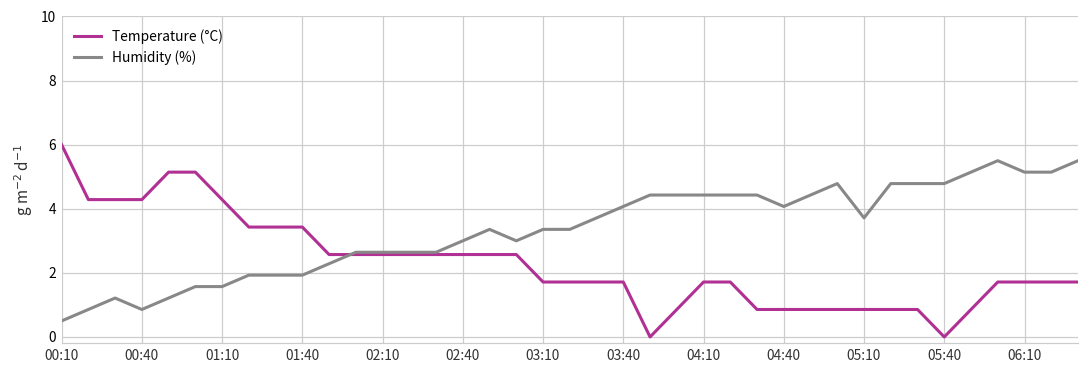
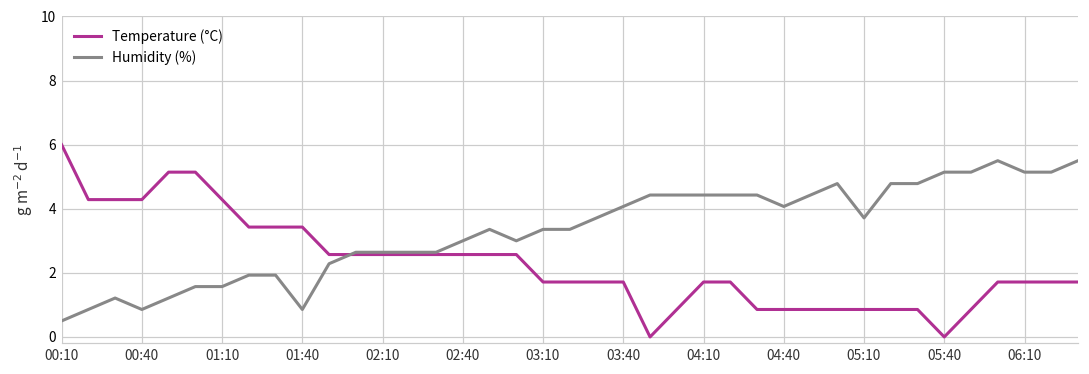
  {
    "Temperature (°C)": {
      "00:10": 6.0,
      "00:40": 4.3,
      "01:10": 4.3,
      "01:40": 3.4,
      "02:40": 2.6,
      "03:10": 1.7,
      "03:40": 1.7,
      "04:10": 1.7,
      "04:40": 0.9,
      "05:10": 0.9,
      "05:40": 0.0,
      "06:10": 1.7
    },
    "Humidity (%)": {
      "00:10": 0.5,
      "00:40": 0.9,
      "01:10": 1.6,
-     "01:40": 1.9,
+     "01:40": 0.9,
      "02:40": 3.0,
      "03:10": 3.4,
      "03:40": 4.1,
      "04:10": 4.4,
      "04:40": 4.1,
      "05:10": 3.7,
-     "05:40": 4.8,
+     "05:40": 5.1,
      "06:10": 5.1
    }
  }
